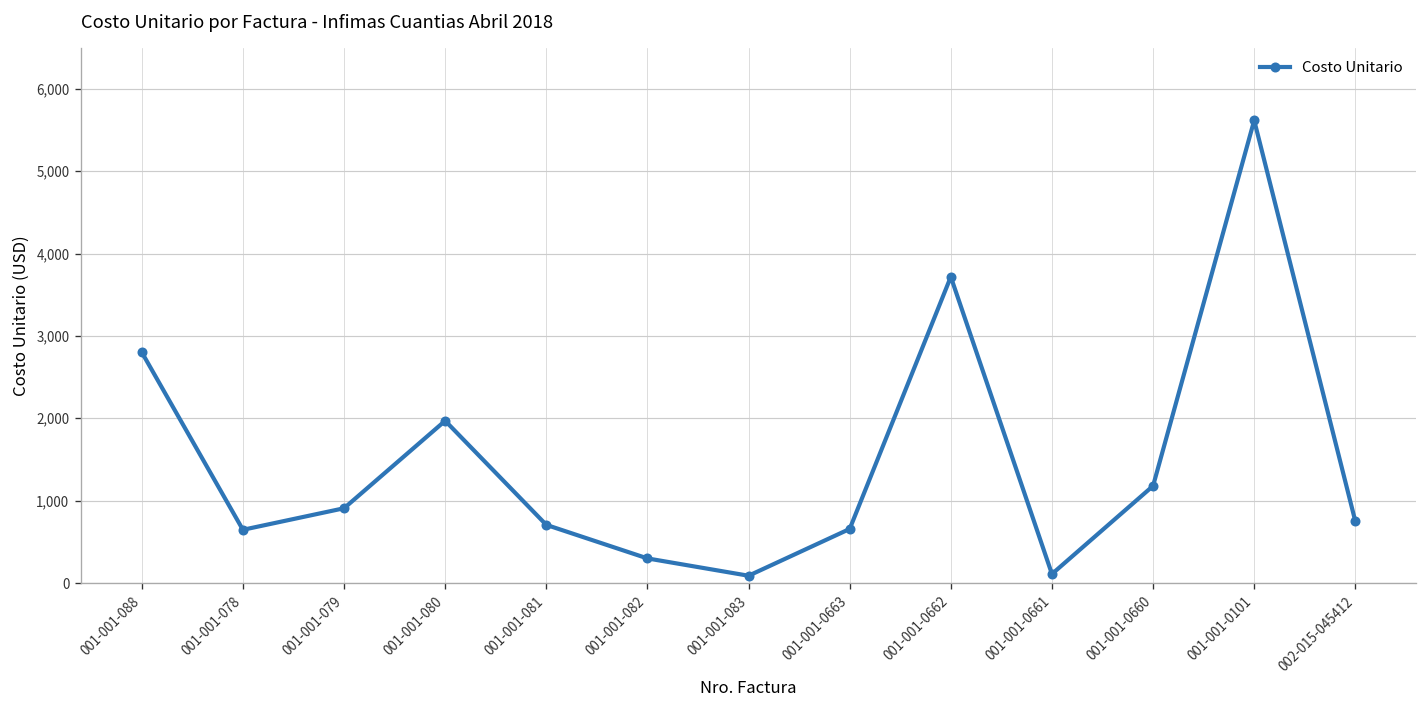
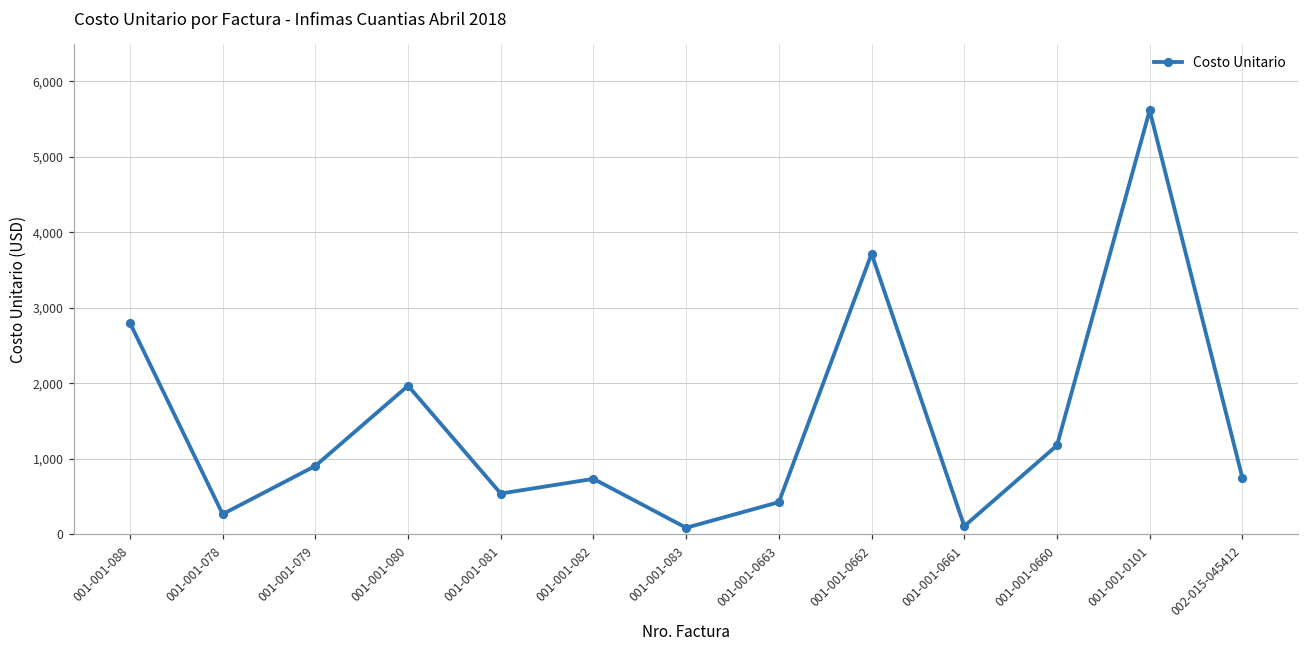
  {
    "001-001-088": "2,800",
-   "001-001-078": "600",
+   "001-001-078": "300",
    "001-001-079": "900",
    "001-001-080": "2,000",
-   "001-001-081": "700",
-   "001-001-082": "300",
+   "001-001-081": "500",
+   "001-001-082": "700",
    "001-001-083": "100",
-   "001-001-0663": "700",
+   "001-001-0663": "400",
    "001-001-0662": "3,700",
    "001-001-0661": "100",
    "001-001-0660": "1,200",
    "001-001-0101": "5,600",
    "002-015-045412": "800"
  }
